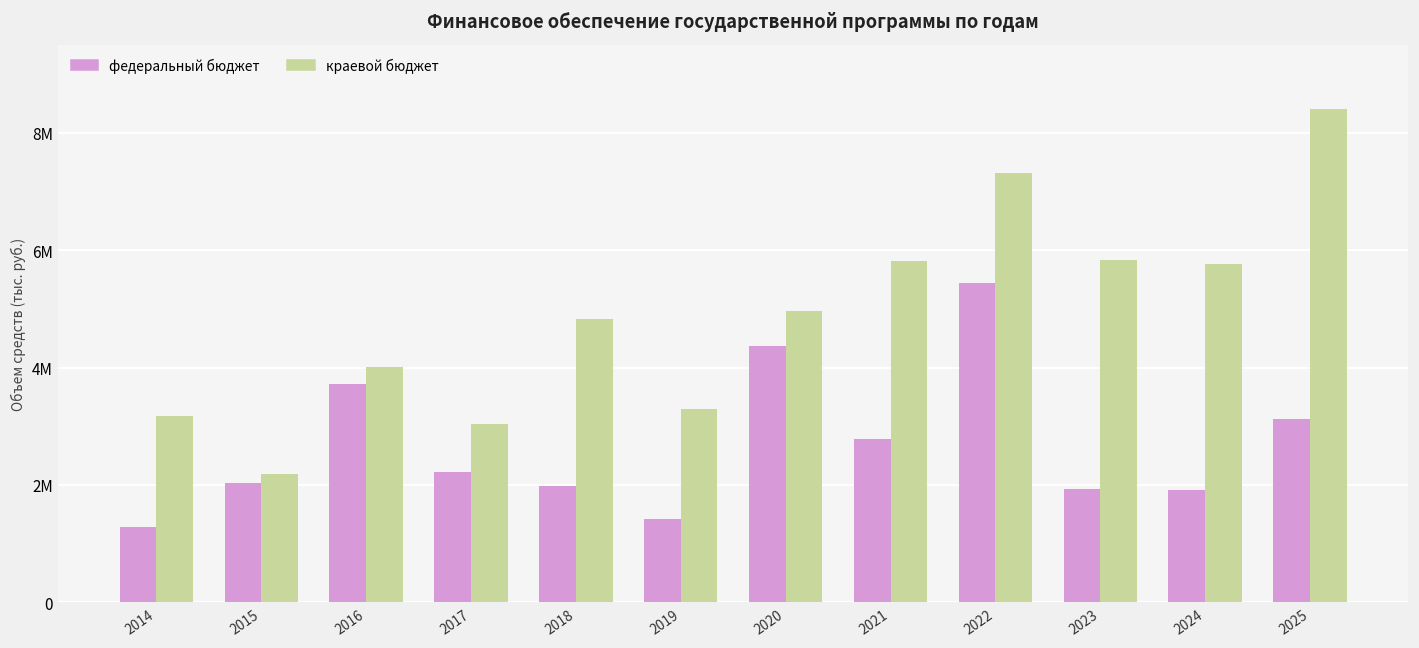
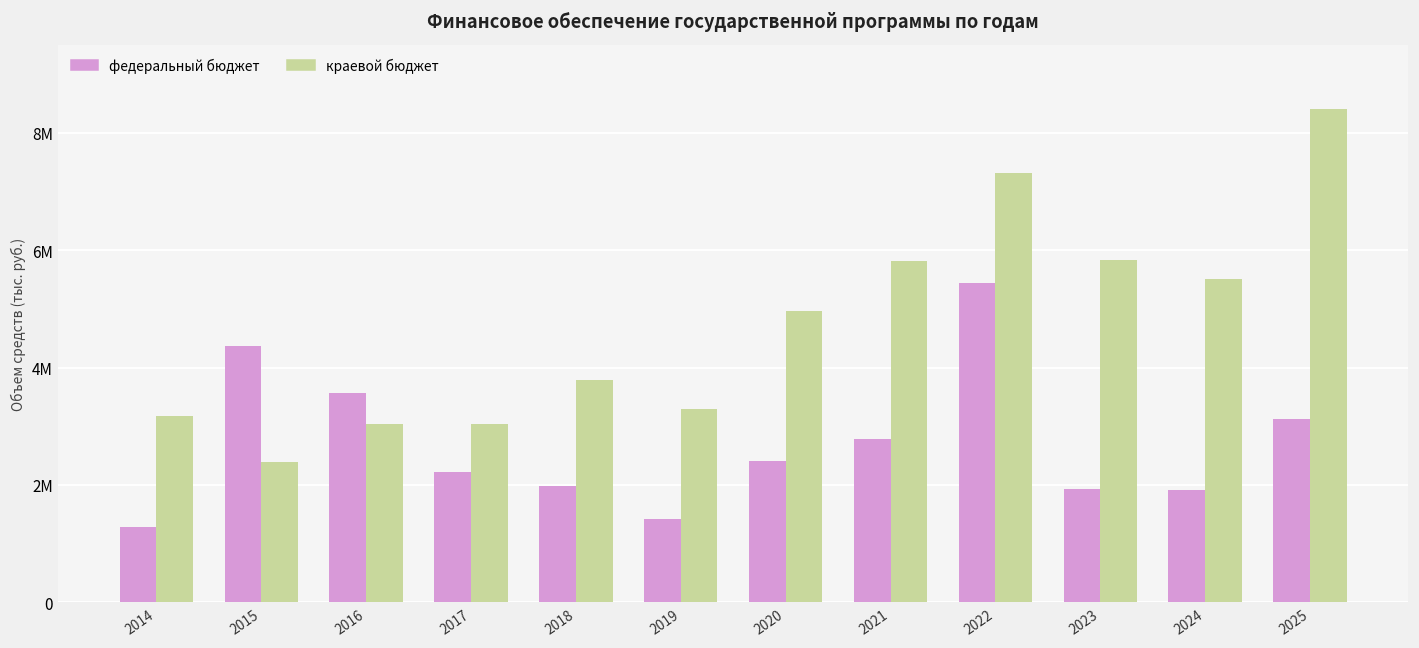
  {
    "федеральный бюджет": {
      "2014": 1300000,
-     "2015": 2000000,
-     "2016": 3700000,
+     "2015": 4400000,
+     "2016": 3600000,
      "2017": 2200000,
      "2018": 2000000,
      "2019": 1400000,
-     "2020": 4400000,
+     "2020": 2400000,
      "2021": 2800000,
      "2022": 5400000,
      "2023": 1900000,
      "2024": 1900000,
      "2025": 3100000
    },
    "краевой бюджет": {
      "2014": 3200000,
-     "2015": 2200000,
-     "2016": 4000000,
+     "2015": 2400000,
+     "2016": 3000000,
      "2017": 3000000,
-     "2018": 4800000,
+     "2018": 3800000,
      "2019": 3300000,
      "2020": 5000000,
      "2021": 5800000,
      "2022": 7300000,
      "2023": 5800000,
-     "2024": 5800000,
+     "2024": 5500000,
      "2025": 8400000
    }
  }
